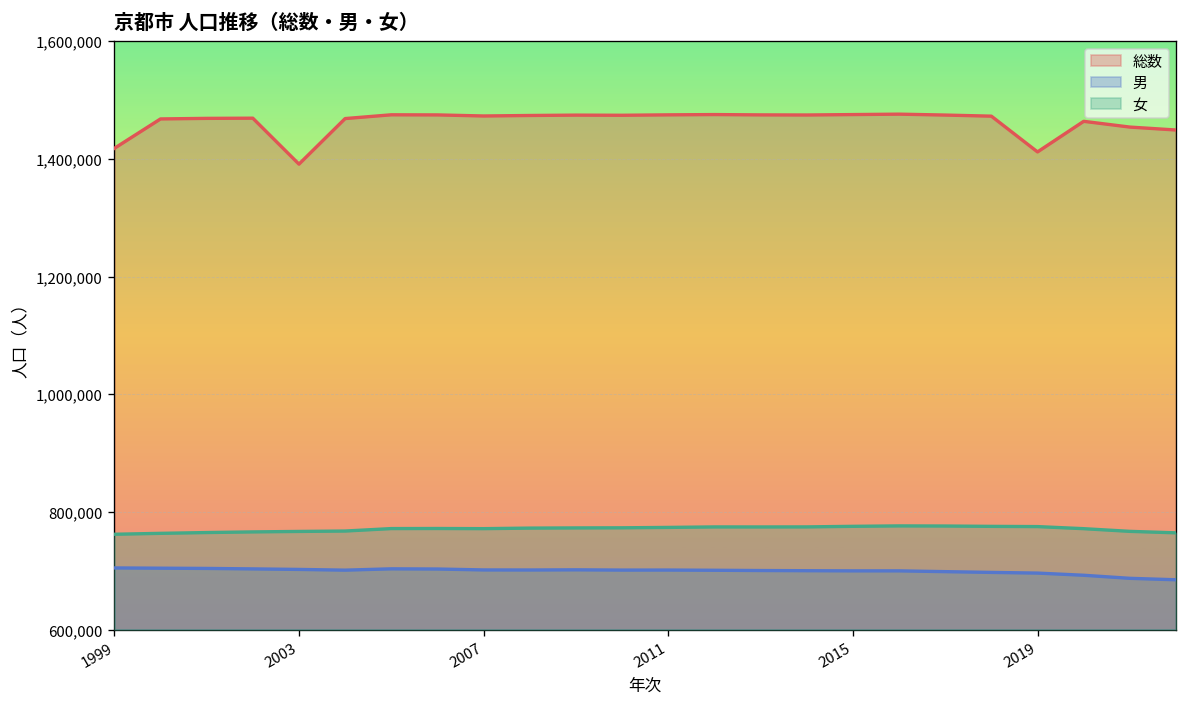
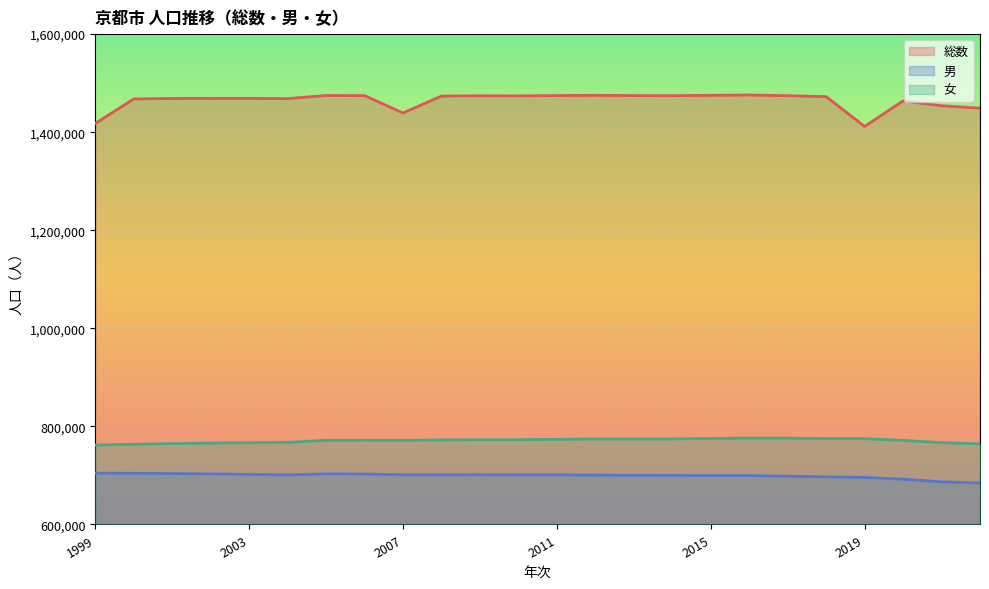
  {
    "総数": {
      "1999": "1,420,000",
-     "2003": "1,390,000",
-     "2007": "1,470,000",
+     "2003": "1,470,000",
+     "2007": "1,440,000",
      "2011": "1,470,000",
      "2015": "1,480,000",
      "2019": "1,410,000"
    }
  }
